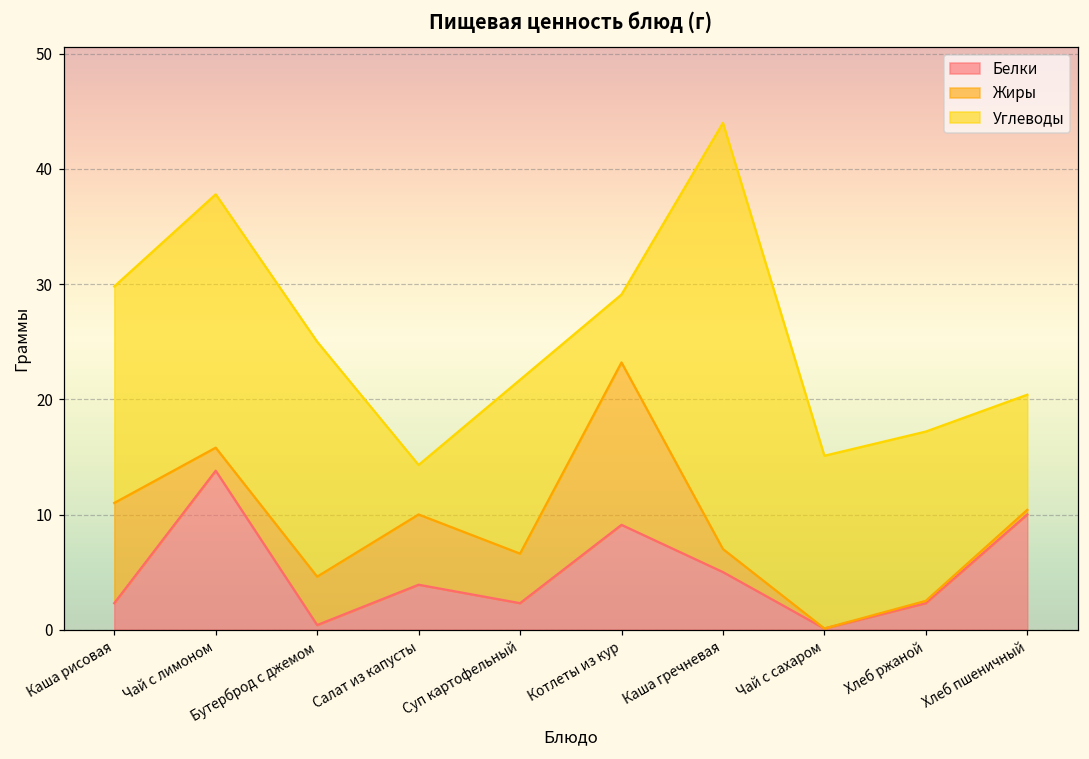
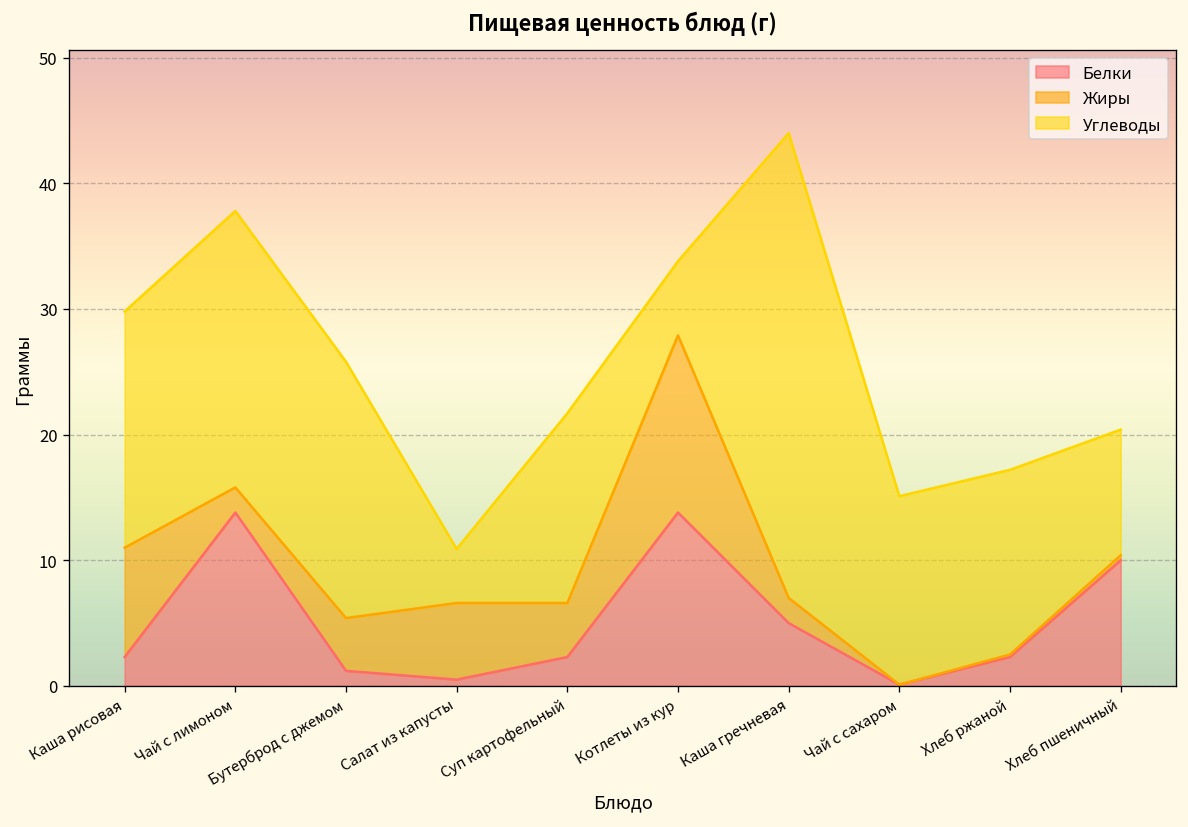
  {
    "Белки": {
      "Каша рисовая": 2.3,
      "Чай с лимоном": 13.8,
-     "Бутерброд с джемом": 0.4,
-     "Салат из капусты": 3.9,
+     "Бутерброд с джемом": 1.2,
+     "Салат из капусты": 0.5,
      "Суп картофельный": 2.3,
-     "Котлеты из кур": 9.1,
+     "Котлеты из кур": 13.8,
      "Каша гречневая": 5.0,
      "Хлеб пшеничный": 10.0
    }
  }
